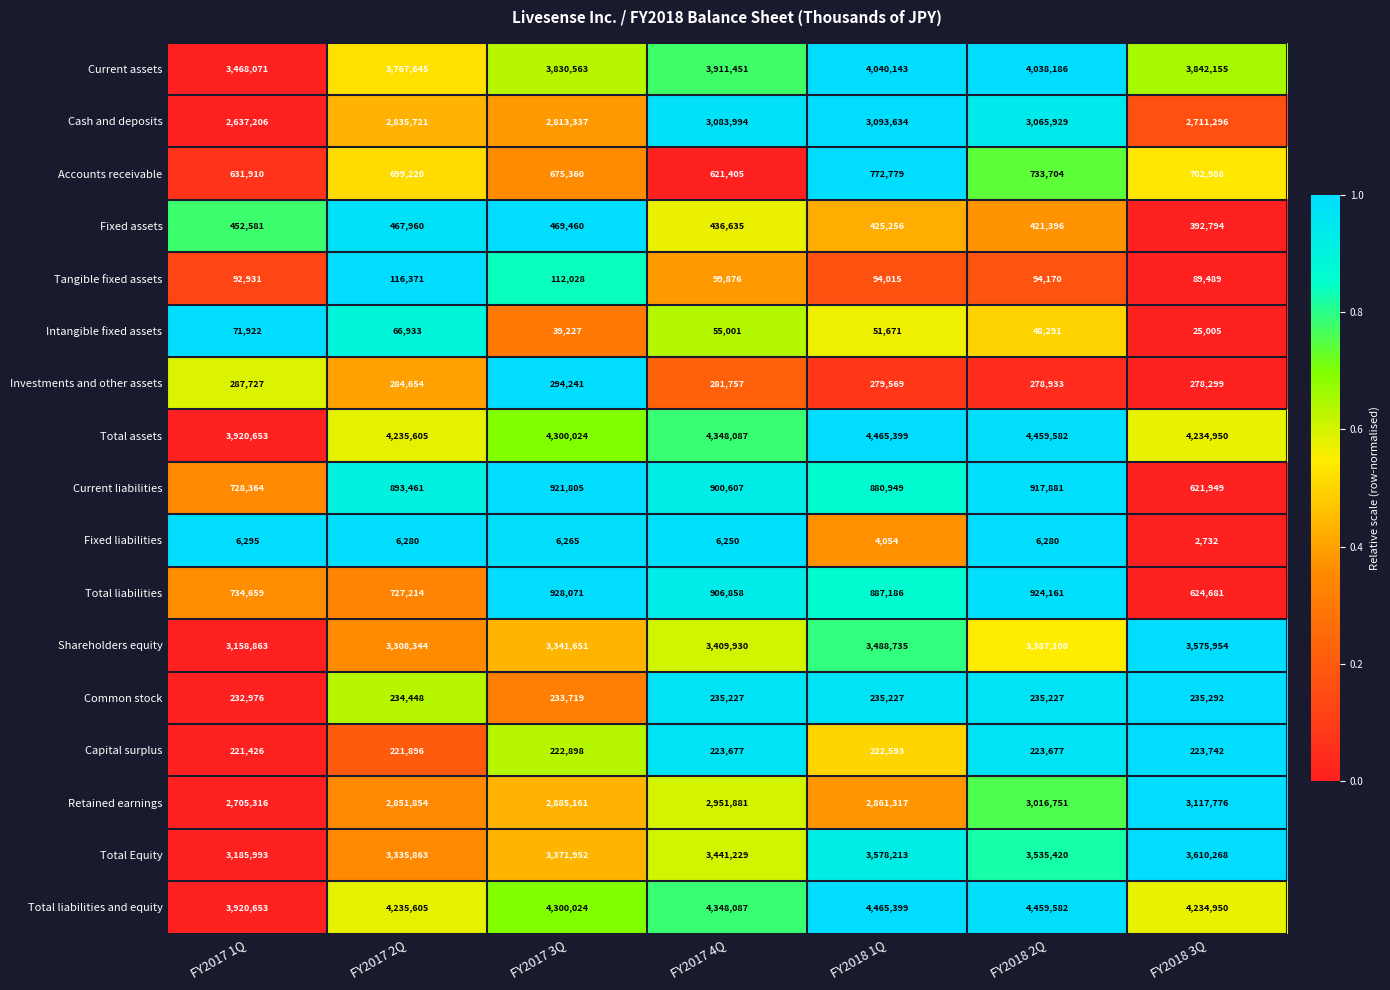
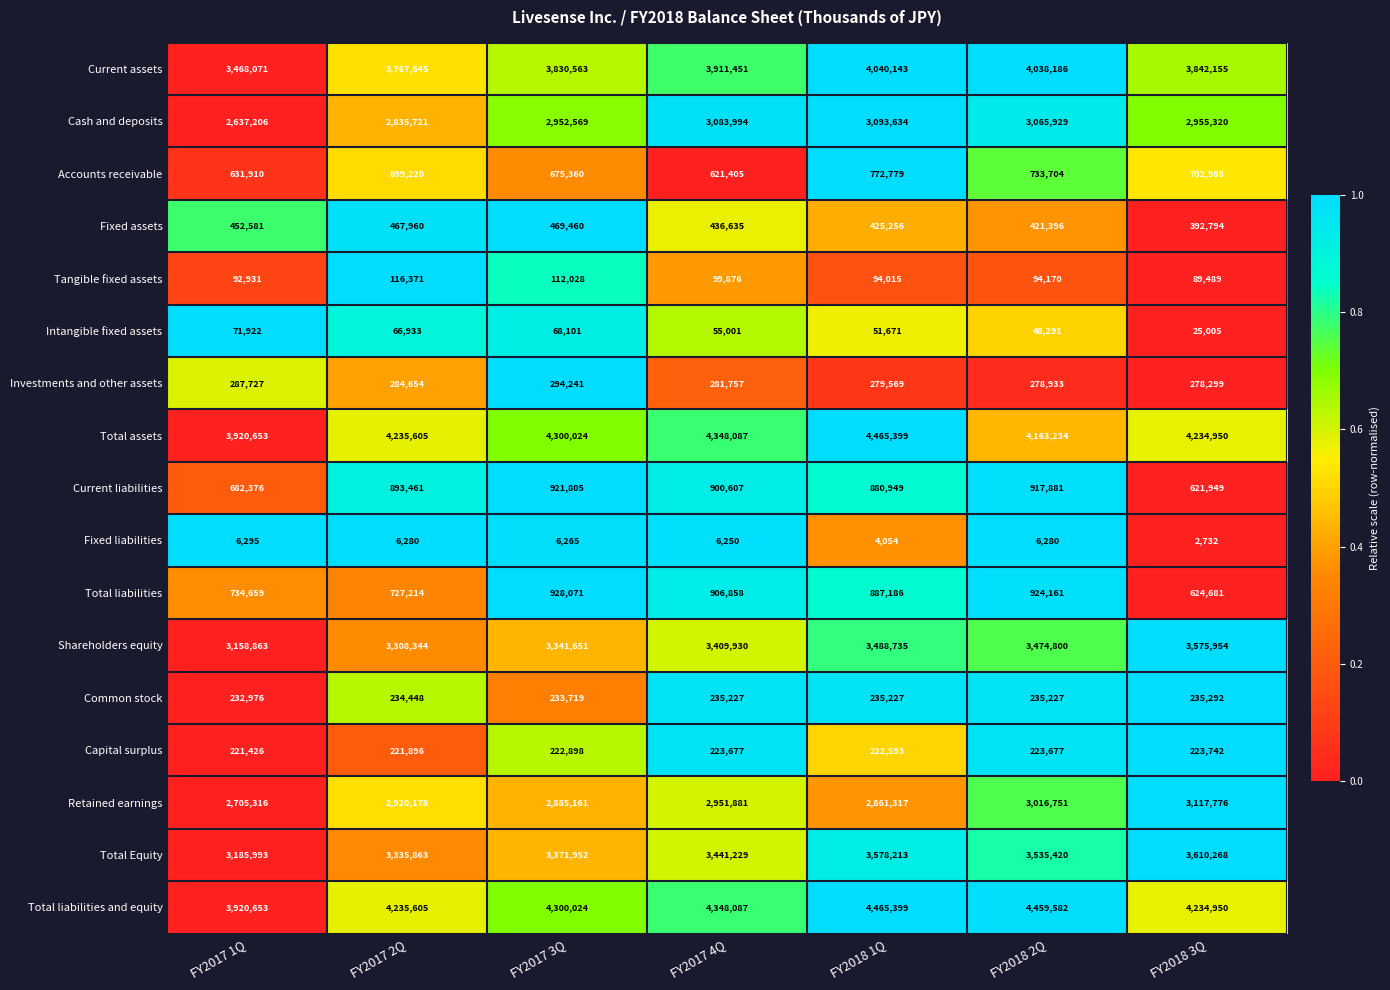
  {
    "Current assets": {
      "FY2017 1Q": "3,468,071",
      "FY2017 2Q": "3,767,645",
      "FY2017 3Q": "3,830,563",
      "FY2017 4Q": "3,911,451",
      "FY2018 1Q": "4,040,143",
      "FY2018 2Q": "4,038,186",
      "FY2018 3Q": "3,842,155"
    },
    "Cash and deposits": {
      "FY2017 1Q": "2,637,206",
      "FY2017 2Q": "2,835,721",
-     "FY2017 3Q": "2,813,337",
+     "FY2017 3Q": "2,952,569",
      "FY2017 4Q": "3,083,994",
      "FY2018 1Q": "3,093,634",
      "FY2018 2Q": "3,065,929",
-     "FY2018 3Q": "2,711,296"
+     "FY2018 3Q": "2,955,320"
    },
    "Accounts receivable": {
      "FY2017 1Q": "631,910",
      "FY2017 2Q": "699,220",
      "FY2017 3Q": "675,360",
      "FY2017 4Q": "621,405",
      "FY2018 1Q": "772,779",
      "FY2018 2Q": "733,704",
      "FY2018 3Q": "702,988"
    },
    "Fixed assets": {
      "FY2017 1Q": "452,581",
      "FY2017 2Q": "467,960",
      "FY2017 3Q": "469,460",
      "FY2017 4Q": "436,635",
      "FY2018 1Q": "425,256",
      "FY2018 2Q": "421,396",
      "FY2018 3Q": "392,794"
    },
    "Tangible fixed assets": {
      "FY2017 1Q": "92,931",
      "FY2017 2Q": "116,371",
      "FY2017 3Q": "112,028",
      "FY2017 4Q": "99,876",
      "FY2018 1Q": "94,015",
      "FY2018 2Q": "94,170",
      "FY2018 3Q": "89,489"
    },
    "Intangible fixed assets": {
      "FY2017 1Q": "71,922",
      "FY2017 2Q": "66,933",
-     "FY2017 3Q": "39,227",
+     "FY2017 3Q": "68,101",
      "FY2017 4Q": "55,001",
      "FY2018 1Q": "51,671",
      "FY2018 2Q": "48,291",
      "FY2018 3Q": "25,005"
    },
    "Investments and other assets": {
      "FY2017 1Q": "287,727",
      "FY2017 2Q": "284,654",
      "FY2017 3Q": "294,241",
      "FY2017 4Q": "281,757",
      "FY2018 1Q": "279,569",
      "FY2018 2Q": "278,933",
      "FY2018 3Q": "278,299"
    },
    "Total assets": {
      "FY2017 1Q": "3,920,653",
      "FY2017 2Q": "4,235,605",
      "FY2017 3Q": "4,300,024",
      "FY2017 4Q": "4,348,087",
      "FY2018 1Q": "4,465,399",
-     "FY2018 2Q": "4,459,582",
+     "FY2018 2Q": "4,163,234",
      "FY2018 3Q": "4,234,950"
    },
    "Current liabilities": {
-     "FY2017 1Q": "728,364",
+     "FY2017 1Q": "682,376",
      "FY2017 2Q": "893,461",
      "FY2017 3Q": "921,805",
      "FY2017 4Q": "900,607",
      "FY2018 1Q": "880,949",
      "FY2018 2Q": "917,881",
      "FY2018 3Q": "621,949"
    },
    "Fixed liabilities": {
      "FY2017 1Q": "6,295",
      "FY2017 2Q": "6,280",
      "FY2017 3Q": "6,265",
      "FY2017 4Q": "6,250",
      "FY2018 1Q": "4,054",
      "FY2018 2Q": "6,280",
      "FY2018 3Q": "2,732"
    },
    "Total liabilities": {
      "FY2017 1Q": "734,659",
      "FY2017 2Q": "727,214",
      "FY2017 3Q": "928,071",
      "FY2017 4Q": "906,858",
      "FY2018 1Q": "887,186",
      "FY2018 2Q": "924,161",
      "FY2018 3Q": "624,681"
    },
    "Shareholders equity": {
      "FY2017 1Q": "3,158,863",
      "FY2017 2Q": "3,308,344",
      "FY2017 3Q": "3,341,651",
      "FY2017 4Q": "3,409,930",
      "FY2018 1Q": "3,488,735",
-     "FY2018 2Q": "3,387,100",
+     "FY2018 2Q": "3,474,800",
      "FY2018 3Q": "3,575,954"
    },
    "Common stock": {
      "FY2017 1Q": "232,976",
      "FY2017 2Q": "234,448",
      "FY2017 3Q": "233,719",
      "FY2017 4Q": "235,227",
      "FY2018 1Q": "235,227",
      "FY2018 2Q": "235,227",
      "FY2018 3Q": "235,292"
    },
    "Capital surplus": {
      "FY2017 1Q": "221,426",
      "FY2017 2Q": "221,896",
      "FY2017 3Q": "222,898",
      "FY2017 4Q": "223,677",
      "FY2018 1Q": "222,593",
      "FY2018 2Q": "223,677",
      "FY2018 3Q": "223,742"
    },
    "Retained earnings": {
      "FY2017 1Q": "2,705,316",
-     "FY2017 2Q": "2,851,854",
+     "FY2017 2Q": "2,920,178",
      "FY2017 3Q": "2,885,161",
      "FY2017 4Q": "2,951,881",
      "FY2018 1Q": "2,861,317",
      "FY2018 2Q": "3,016,751",
      "FY2018 3Q": "3,117,776"
    },
    "Total Equity": {
      "FY2017 1Q": "3,185,993",
      "FY2017 2Q": "3,335,863",
      "FY2017 3Q": "3,371,952",
      "FY2017 4Q": "3,441,229",
      "FY2018 1Q": "3,578,213",
      "FY2018 2Q": "3,535,420",
      "FY2018 3Q": "3,610,268"
    },
    "Total liabilities and equity": {
      "FY2017 1Q": "3,920,653",
      "FY2017 2Q": "4,235,605",
      "FY2017 3Q": "4,300,024",
      "FY2017 4Q": "4,348,087",
      "FY2018 1Q": "4,465,399",
      "FY2018 2Q": "4,459,582",
      "FY2018 3Q": "4,234,950"
    }
  }
